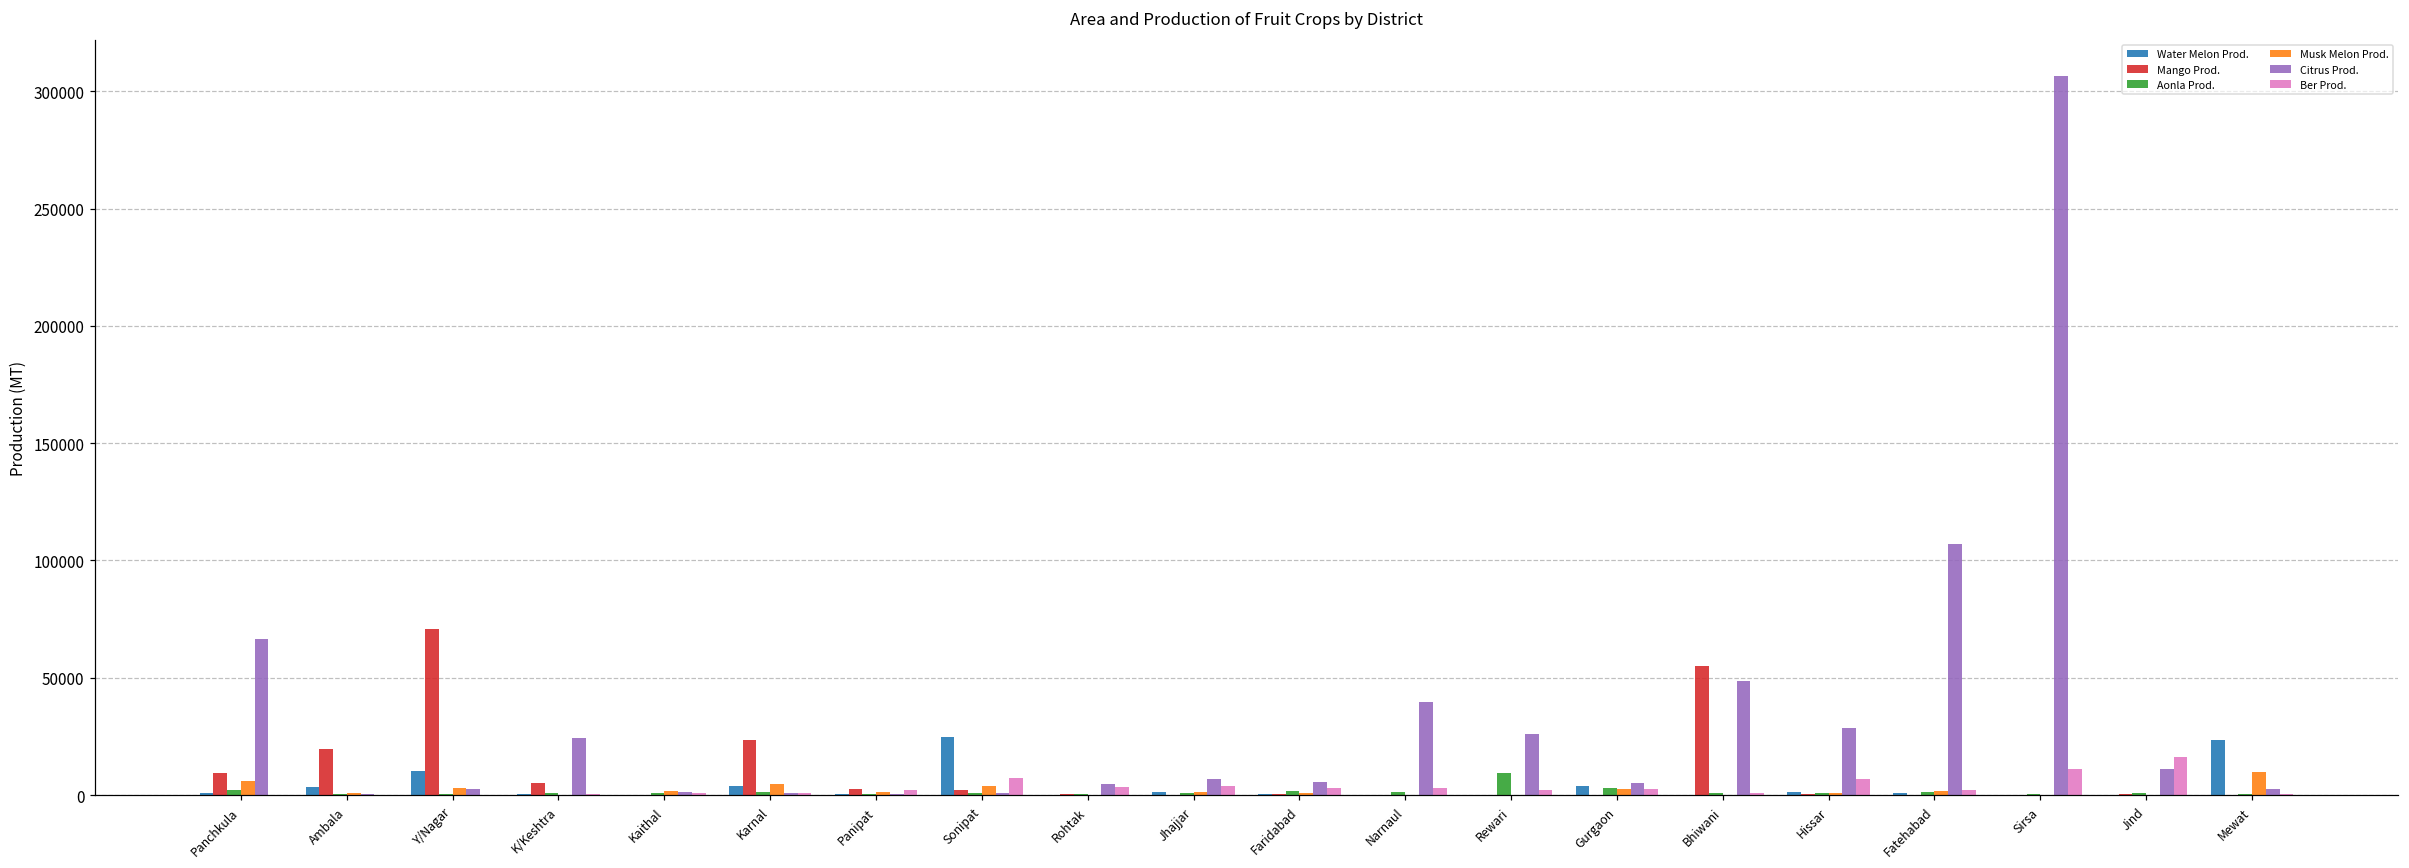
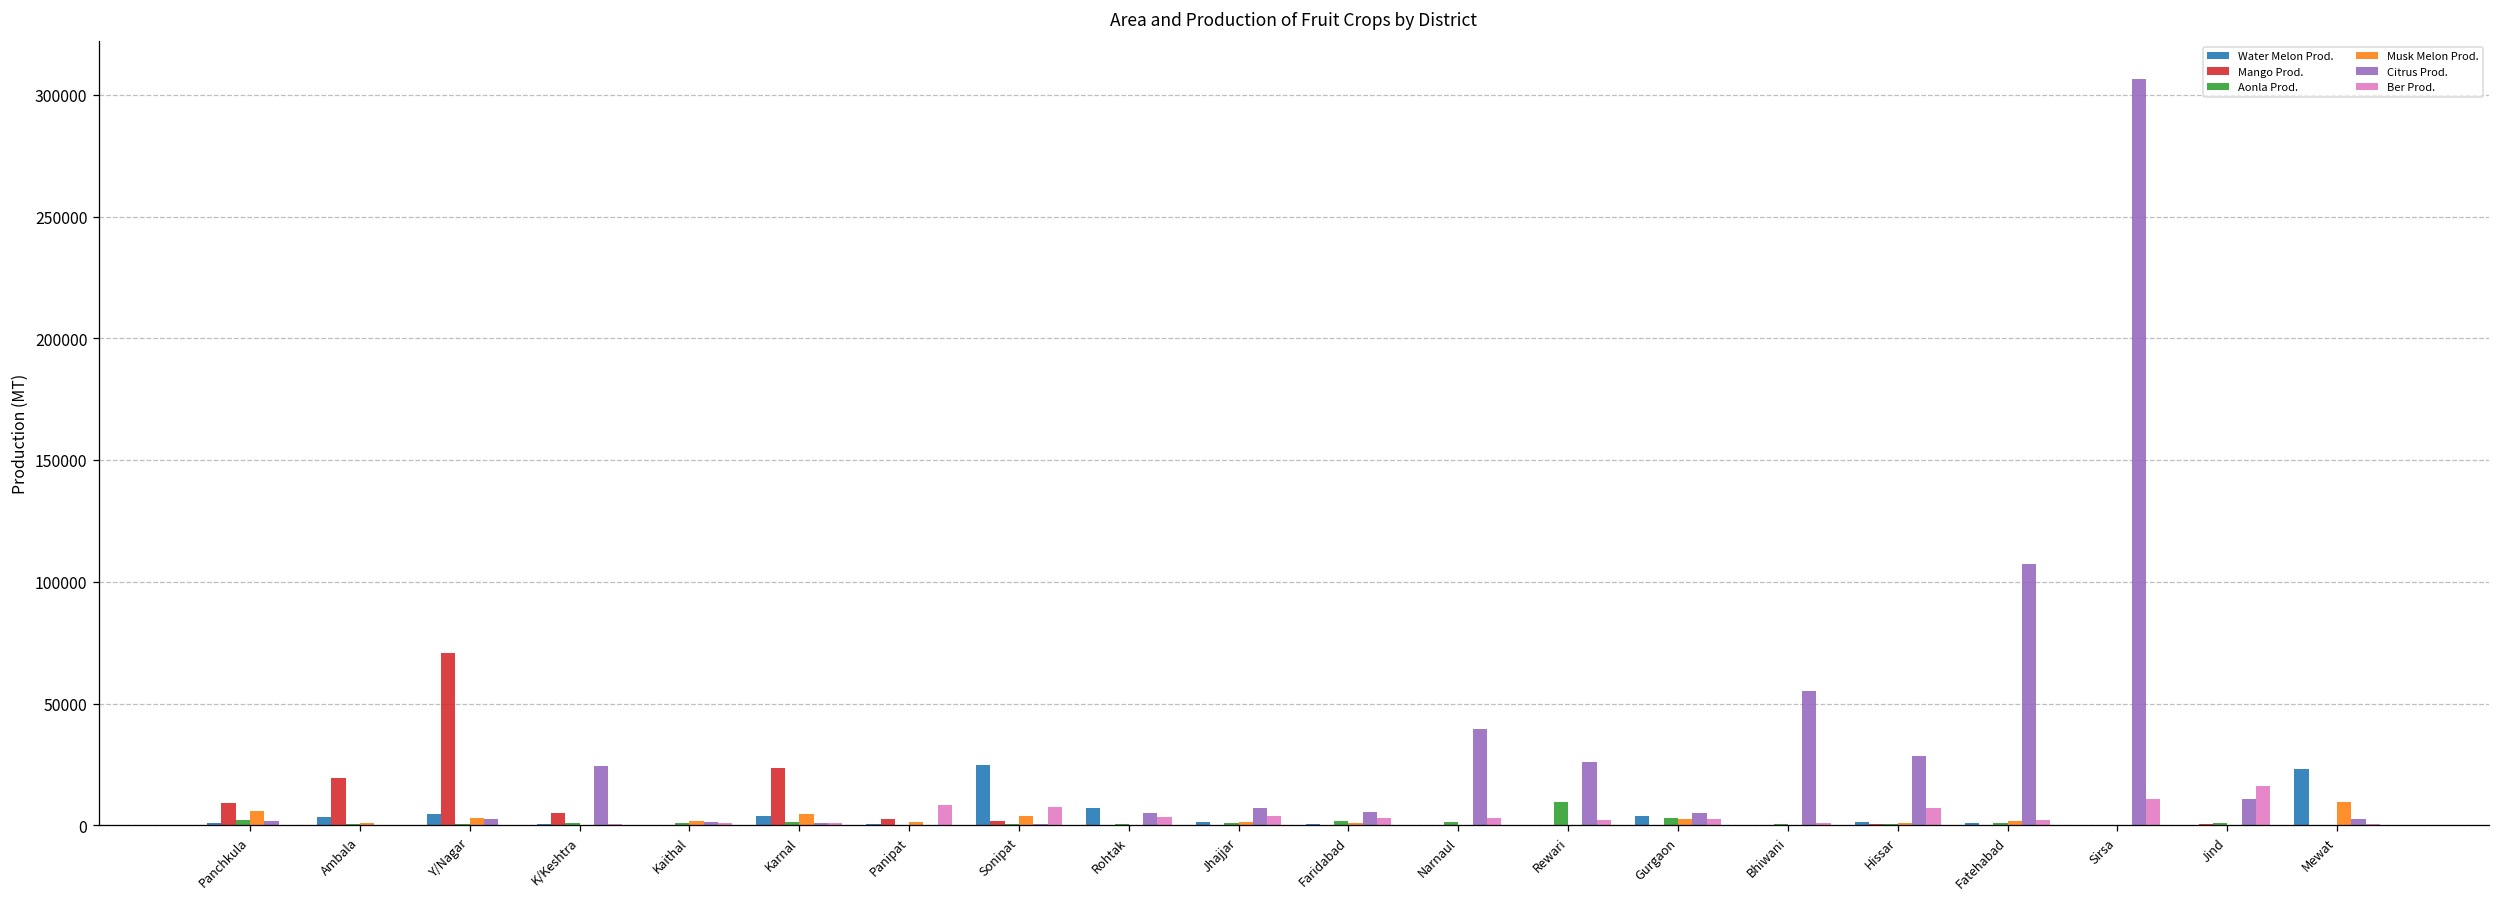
  {
    "Water Melon Prod.": {
      "Ambala": 3000,
-     "Y/Nagar": 10000,
+     "Y/Nagar": 5000,
      "Kaithal": 0,
      "Karnal": 4000,
      "Sonipat": 25000,
-     "Rohtak": 0,
+     "Rohtak": 7000,
      "Jhajjar": 2000,
      "Rewari": 0,
      "Gurgaon": 4000,
      "Bhiwani": 0,
      "Hissar": 1000,
      "Sirsa": 0,
      "Jind": 0,
      "Mewat": 23000
    },
    "Mango Prod.": {
      "Panchkula": 9000,
      "Ambala": 19000,
      "Y/Nagar": 71000,
      "K/Keshtra": 5000,
      "Karnal": 23000,
      "Panipat": 3000,
      "Sonipat": 2000,
      "Narnaul": 0,
      "Rewari": 0,
-     "Bhiwani": 55000
+     "Bhiwani": 0
    },
    "Aonla Prod.": {
      "Panchkula": 2000,
      "Karnal": 1000,
      "Faridabad": 2000,
      "Narnaul": 1000,
      "Rewari": 10000,
      "Gurgaon": 3000
    },
    "Musk Melon Prod.": {
      "Panchkula": 6000,
      "Y/Nagar": 3000,
      "Kaithal": 2000,
      "Karnal": 5000,
      "Panipat": 1000,
      "Sonipat": 4000,
      "Jhajjar": 1000,
      "Rewari": 0,
      "Gurgaon": 3000,
      "Bhiwani": 0,
      "Fatehabad": 2000,
      "Sirsa": 0,
      "Jind": 0,
      "Mewat": 10000
    },
    "Citrus Prod.": {
-     "Panchkula": 66000,
+     "Panchkula": 2000,
      "Y/Nagar": 3000,
      "K/Keshtra": 24000,
      "Kaithal": 1000,
      "Rohtak": 5000,
      "Jhajjar": 7000,
      "Faridabad": 5000,
      "Narnaul": 40000,
      "Rewari": 26000,
      "Gurgaon": 5000,
-     "Bhiwani": 49000,
+     "Bhiwani": 55000,
      "Hissar": 28000,
      "Fatehabad": 107000,
      "Sirsa": 307000,
      "Jind": 11000,
      "Mewat": 2000
    },
    "Ber Prod.": {
      "Y/Nagar": 0,
-     "Panipat": 2000,
+     "Panipat": 8000,
      "Sonipat": 7000,
      "Rohtak": 3000,
      "Jhajjar": 4000,
      "Faridabad": 3000,
      "Narnaul": 3000,
      "Rewari": 2000,
      "Gurgaon": 3000,
      "Hissar": 7000,
      "Fatehabad": 2000,
      "Sirsa": 11000,
      "Jind": 16000
    }
  }
